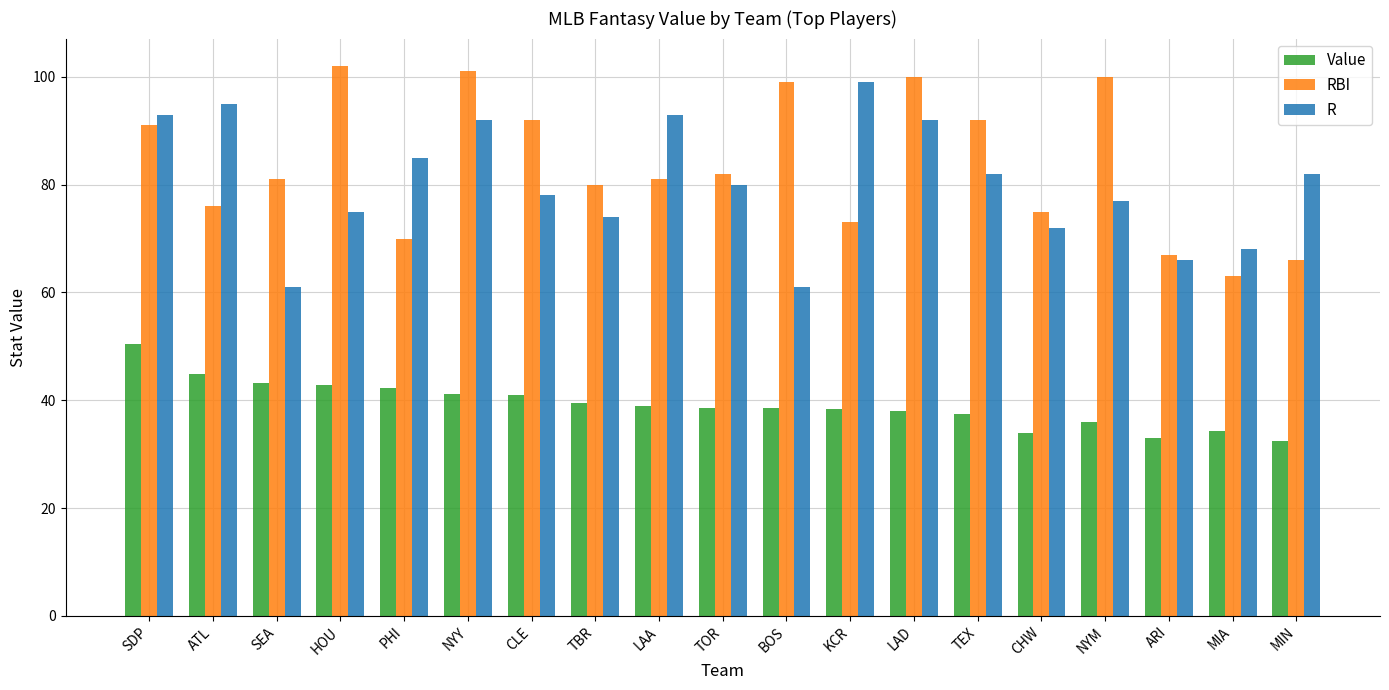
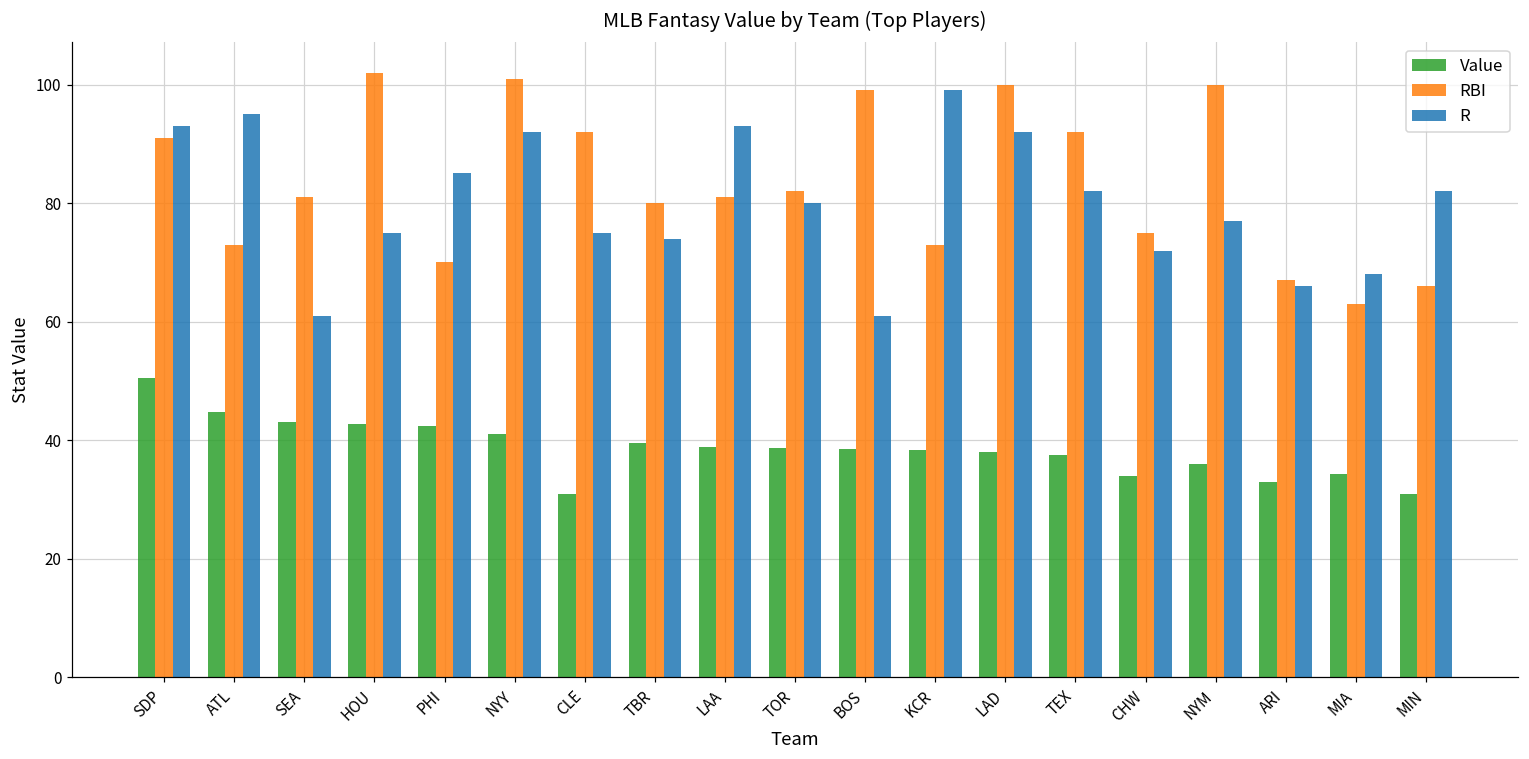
  {
    "Value": {
      "SDP": 51,
      "ATL": 45,
      "SEA": 43,
      "HOU": 43,
      "PHI": 42,
      "NYY": 41,
-     "CLE": 41,
+     "CLE": 31,
      "TBR": 40,
      "LAA": 39,
      "TOR": 39,
      "BOS": 39,
      "KCR": 38,
      "LAD": 38,
      "TEX": 38,
      "CHW": 34,
      "NYM": 36,
      "ARI": 33,
      "MIA": 34,
-     "MIN": 33
+     "MIN": 31
    },
    "RBI": {
      "SDP": 91,
-     "ATL": 76,
+     "ATL": 73,
      "SEA": 81,
      "HOU": 102,
      "PHI": 70,
      "NYY": 101,
      "CLE": 92,
      "TBR": 80,
      "LAA": 81,
      "TOR": 82,
      "BOS": 99,
      "KCR": 73,
      "LAD": 100,
      "TEX": 92,
      "CHW": 75,
      "NYM": 100,
      "ARI": 67,
      "MIA": 63,
      "MIN": 66
    },
    "R": {
      "SDP": 93,
      "ATL": 95,
      "SEA": 61,
      "HOU": 75,
      "PHI": 85,
      "NYY": 92,
-     "CLE": 78,
+     "CLE": 75,
      "TBR": 74,
      "LAA": 93,
      "TOR": 80,
      "BOS": 61,
      "KCR": 99,
      "LAD": 92,
      "TEX": 82,
      "CHW": 72,
      "NYM": 77,
      "ARI": 66,
      "MIA": 68,
      "MIN": 82
    }
  }
